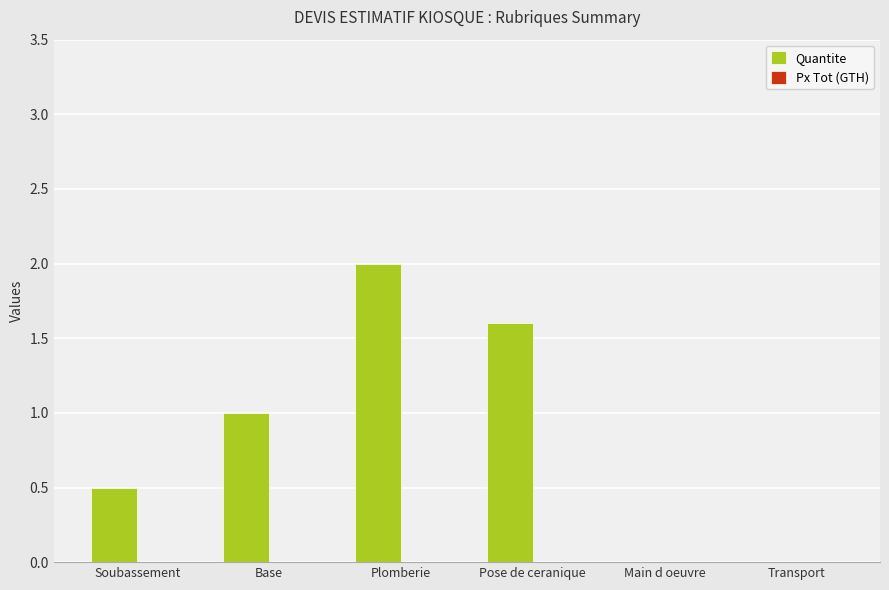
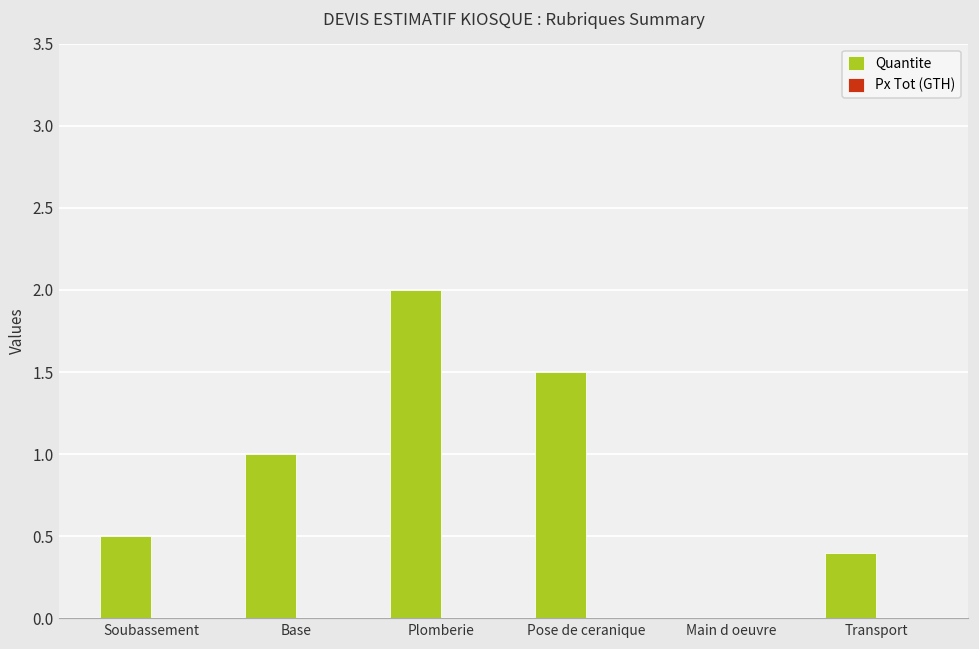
  {
    "Quantite": {
      "Soubassement": 0.5,
      "Base": 1.0,
      "Plomberie": 2.0,
-     "Pose de ceranique": 1.6,
+     "Pose de ceranique": 1.5,
      "Main d oeuvre": 0.0,
-     "Transport": 0.0
+     "Transport": 0.4
    },
    "Px Tot (GTH)": {
      "Soubassement": 0.0,
      "Base": 0.0,
      "Plomberie": 0.0,
      "Pose de ceranique": 0.0,
      "Main d oeuvre": 0.0,
      "Transport": 0.0
    }
  }
